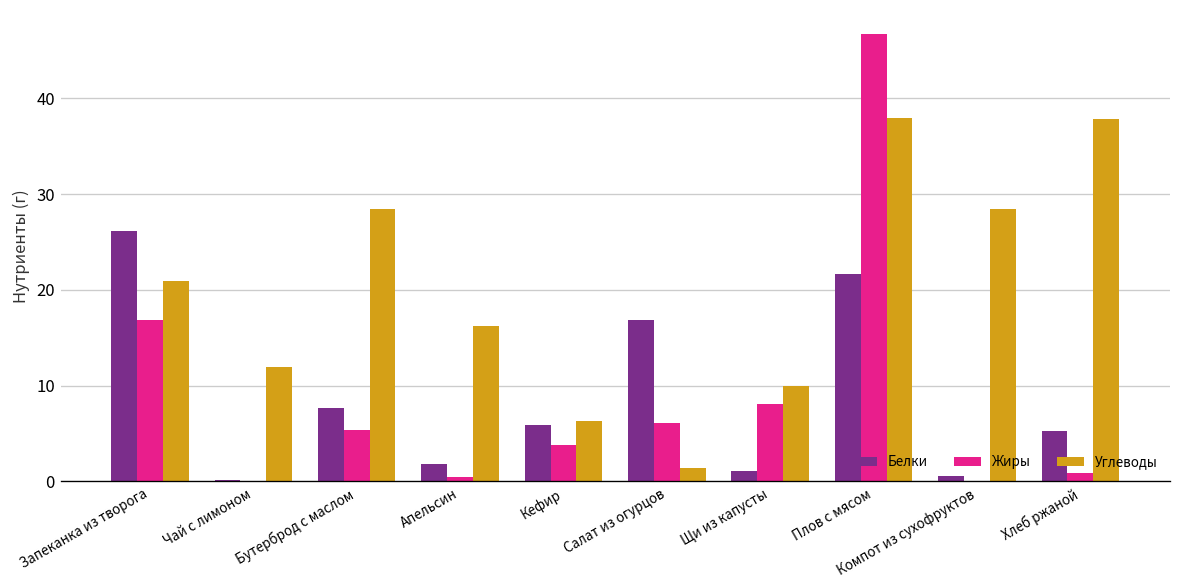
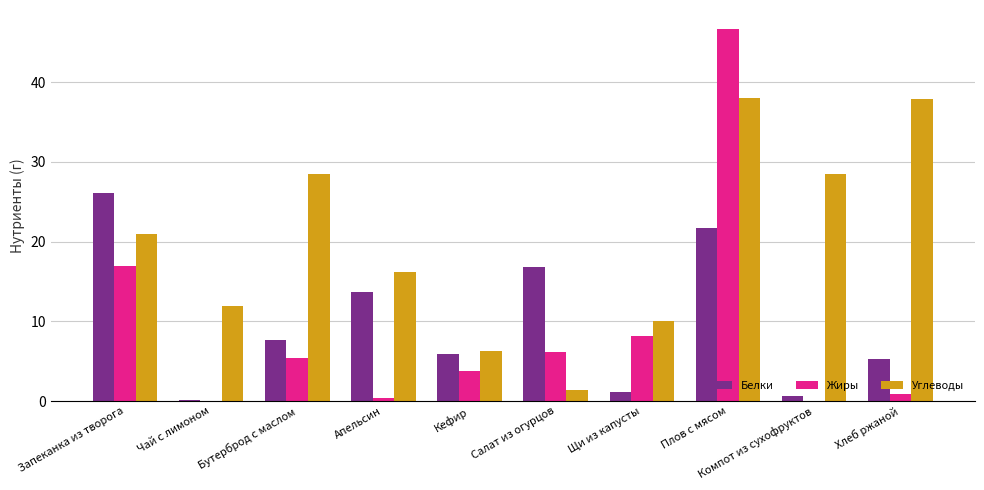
  {
    "Белки": {
      "Запеканка из творога": 26,
      "Бутерброд с маслом": 8,
-     "Апельсин": 2,
+     "Апельсин": 14,
      "Кефир": 6,
      "Салат из огурцов": 17,
      "Щи из капусты": 1,
      "Плов с мясом": 22,
      "Компот из сухофруктов": 1,
      "Хлеб ржаной": 5
    },
    "Жиры": {
      "Запеканка из творога": 17,
      "Чай с лимоном": 0,
      "Бутерброд с маслом": 5,
      "Апельсин": 0,
      "Кефир": 4,
      "Салат из огурцов": 6,
      "Щи из капусты": 8,
      "Плов с мясом": 47,
      "Компот из сухофруктов": 0,
      "Хлеб ржаной": 1
    },
    "Углеводы": {
      "Запеканка из творога": 21,
      "Чай с лимоном": 12,
      "Бутерброд с маслом": 29,
      "Апельсин": 16,
      "Кефир": 6,
      "Салат из огурцов": 1,
      "Щи из капусты": 10,
      "Плов с мясом": 38,
      "Компот из сухофруктов": 28,
      "Хлеб ржаной": 38
    }
  }
